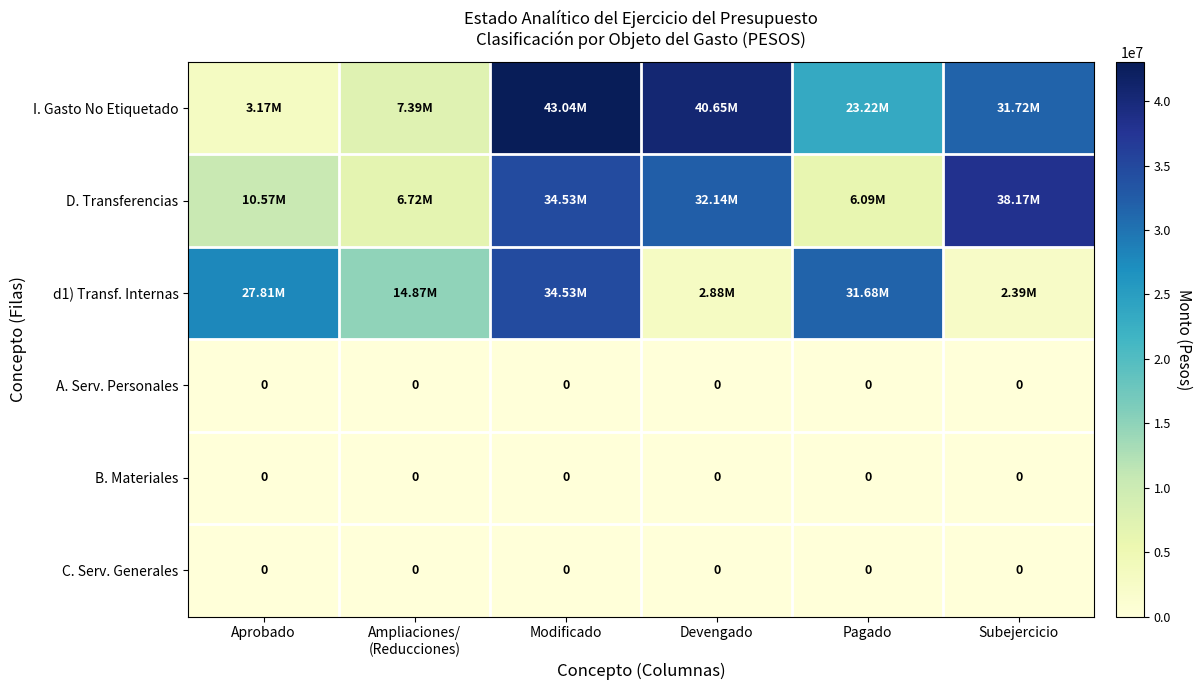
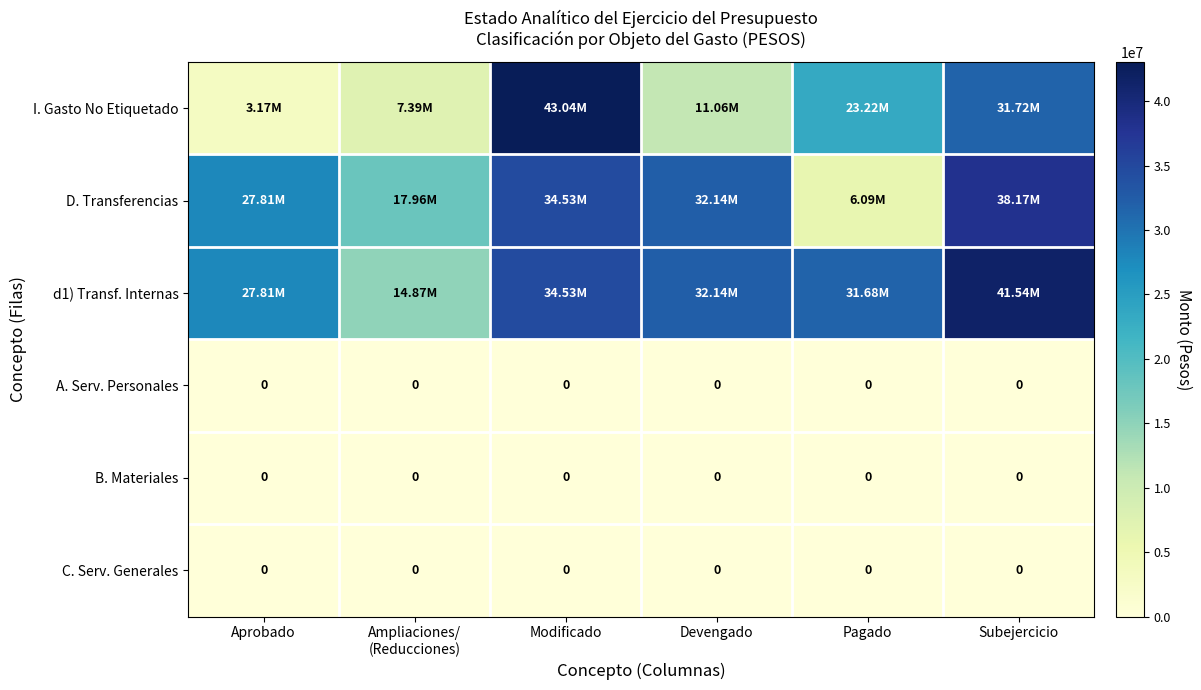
  {
    "I. Gasto No Etiquetado": {
      "Aprobado": "3.17M",
      "Ampliaciones/ (Reducciones)": "7.39M",
      "Modificado": "43.04M",
-     "Devengado": "40.65M",
+     "Devengado": "11.06M",
      "Pagado": "23.22M",
      "Subejercicio": "31.72M"
    },
    "D. Transferencias": {
-     "Aprobado": "10.57M",
-     "Ampliaciones/ (Reducciones)": "6.72M",
+     "Aprobado": "27.81M",
+     "Ampliaciones/ (Reducciones)": "17.96M",
      "Modificado": "34.53M",
      "Devengado": "32.14M",
      "Pagado": "6.09M",
      "Subejercicio": "38.17M"
    },
    "d1) Transf. Internas": {
      "Aprobado": "27.81M",
      "Ampliaciones/ (Reducciones)": "14.87M",
      "Modificado": "34.53M",
-     "Devengado": "2.88M",
+     "Devengado": "32.14M",
      "Pagado": "31.68M",
-     "Subejercicio": "2.39M"
+     "Subejercicio": "41.54M"
    },
    "A. Serv. Personales": {
      "Aprobado": "0",
      "Ampliaciones/ (Reducciones)": "0",
      "Modificado": "0",
      "Devengado": "0",
      "Pagado": "0",
      "Subejercicio": "0"
    },
    "B. Materiales": {
      "Aprobado": "0",
      "Ampliaciones/ (Reducciones)": "0",
      "Modificado": "0",
      "Devengado": "0",
      "Pagado": "0",
      "Subejercicio": "0"
    },
    "C. Serv. Generales": {
      "Aprobado": "0",
      "Ampliaciones/ (Reducciones)": "0",
      "Modificado": "0",
      "Devengado": "0",
      "Pagado": "0",
      "Subejercicio": "0"
    }
  }
